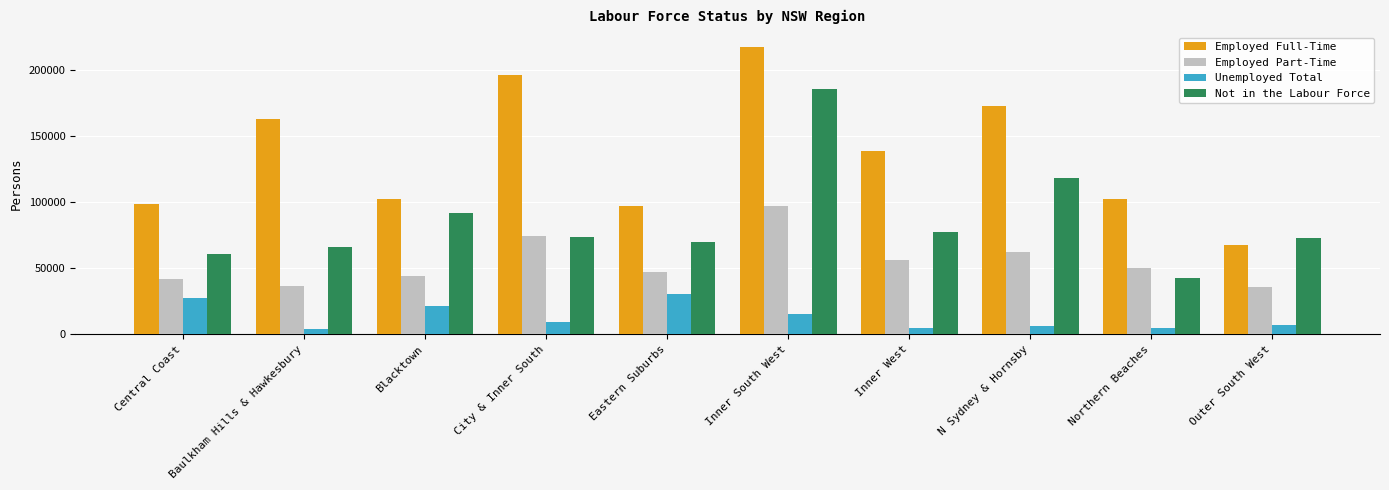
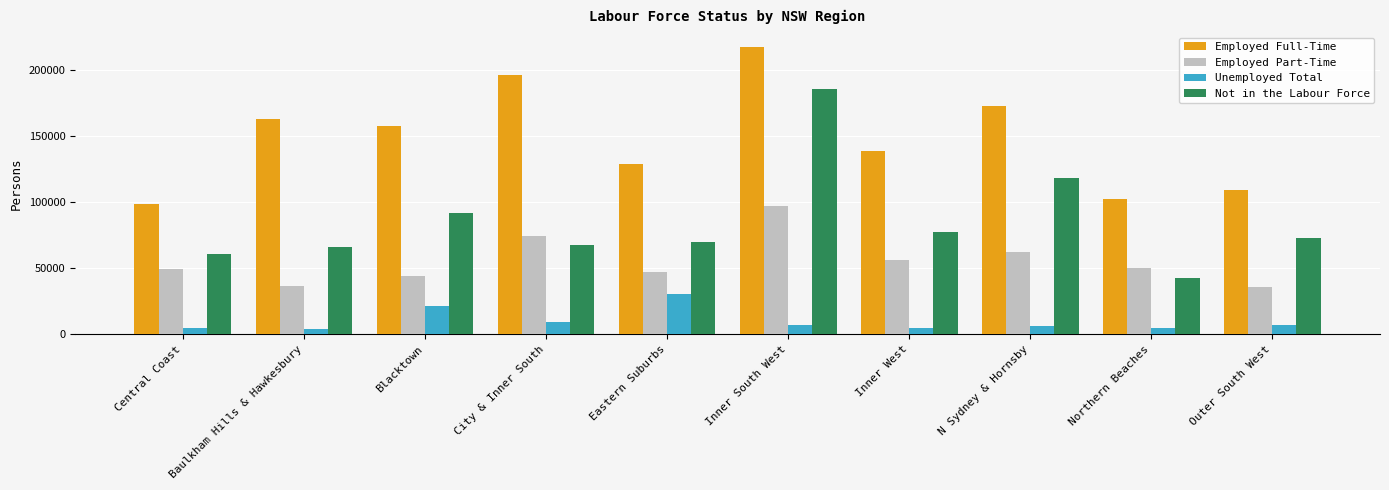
  {
    "Employed Full-Time": {
      "Central Coast": 99000,
      "Baulkham Hills & Hawkesbury": 163000,
-     "Blacktown": 103000,
+     "Blacktown": 158000,
      "City & Inner South": 197000,
-     "Eastern Suburbs": 97000,
+     "Eastern Suburbs": 129000,
      "Inner South West": 218000,
      "Inner West": 139000,
      "N Sydney & Hornsby": 173000,
      "Northern Beaches": 102000,
-     "Outer South West": 68000
+     "Outer South West": 110000
    },
    "Employed Part-Time": {
-     "Central Coast": 42000,
+     "Central Coast": 50000,
      "Baulkham Hills & Hawkesbury": 37000,
      "Blacktown": 44000,
      "City & Inner South": 75000,
      "Eastern Suburbs": 48000,
      "Inner South West": 97000,
      "Inner West": 56000,
      "N Sydney & Hornsby": 62000,
      "Northern Beaches": 50000,
      "Outer South West": 36000
    },
    "Unemployed Total": {
-     "Central Coast": 28000,
+     "Central Coast": 5000,
      "Baulkham Hills & Hawkesbury": 4000,
      "Blacktown": 22000,
      "City & Inner South": 10000,
      "Eastern Suburbs": 31000,
-     "Inner South West": 16000,
+     "Inner South West": 7000,
      "Inner West": 5000,
      "N Sydney & Hornsby": 7000,
      "Northern Beaches": 5000,
      "Outer South West": 7000
    },
    "Not in the Labour Force": {
      "Central Coast": 61000,
      "Baulkham Hills & Hawkesbury": 67000,
      "Blacktown": 92000,
-     "City & Inner South": 74000,
+     "City & Inner South": 67000,
      "Eastern Suburbs": 70000,
      "Inner South West": 186000,
      "Inner West": 77000,
      "N Sydney & Hornsby": 118000,
      "Northern Beaches": 43000,
      "Outer South West": 73000
    }
  }
